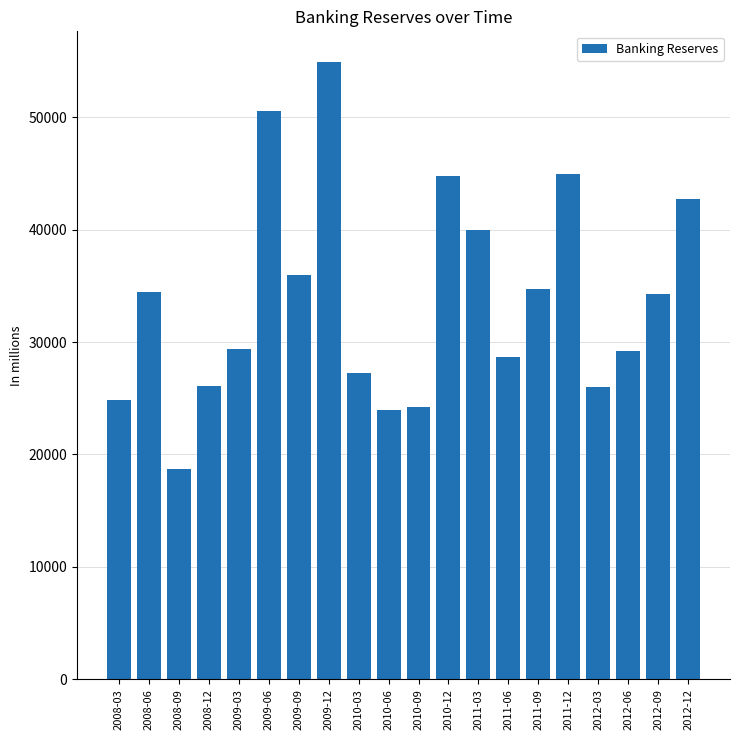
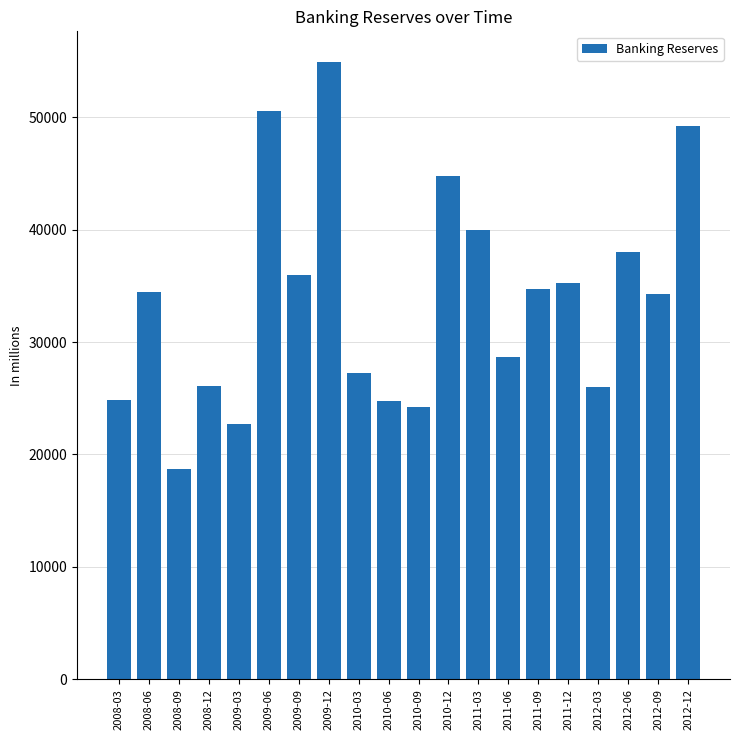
  {
    "2008-03": 24900,
    "2008-06": 34500,
    "2008-09": 18700,
    "2008-12": 26100,
-   "2009-03": 29400,
+   "2009-03": 22700,
    "2009-06": 50600,
    "2009-09": 35900,
    "2009-12": 54900,
    "2010-03": 27300,
-   "2010-06": 23900,
+   "2010-06": 24700,
    "2010-09": 24200,
    "2010-12": 44800,
    "2011-03": 40000,
    "2011-06": 28700,
    "2011-09": 34700,
-   "2011-12": 45000,
+   "2011-12": 35300,
    "2012-03": 26000,
-   "2012-06": 29200,
+   "2012-06": 38000,
    "2012-09": 34200,
-   "2012-12": 42700
+   "2012-12": 49200
  }
